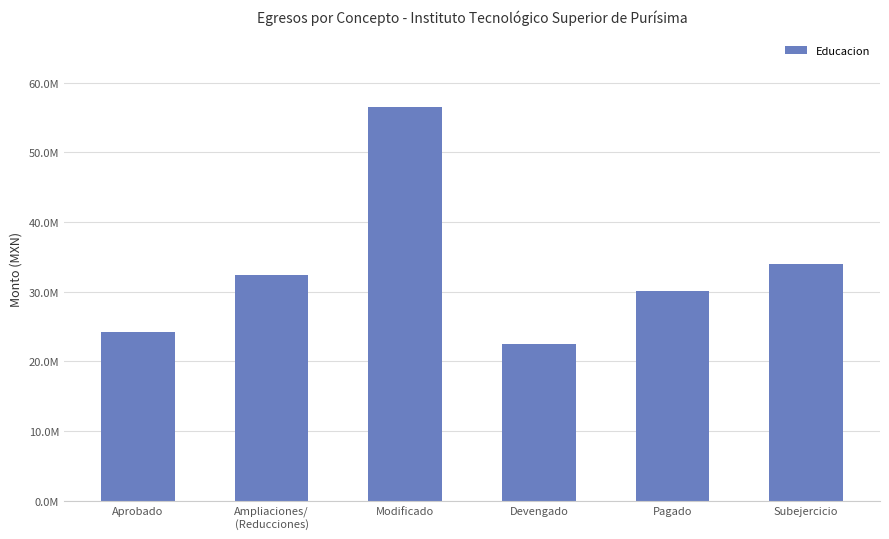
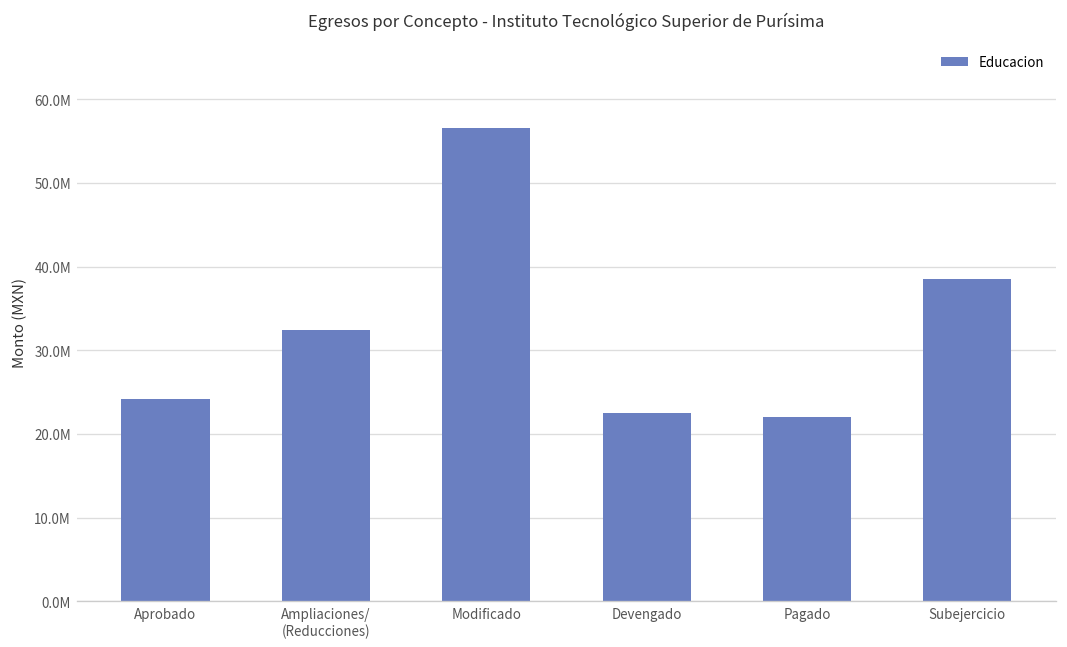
  {
    "Aprobado": 24000000,
    "Ampliaciones/ (Reducciones)": 32000000,
    "Modificado": 57000000,
    "Devengado": 23000000,
-   "Pagado": 30000000,
-   "Subejercicio": 34000000
+   "Pagado": 22000000,
+   "Subejercicio": 39000000
  }
